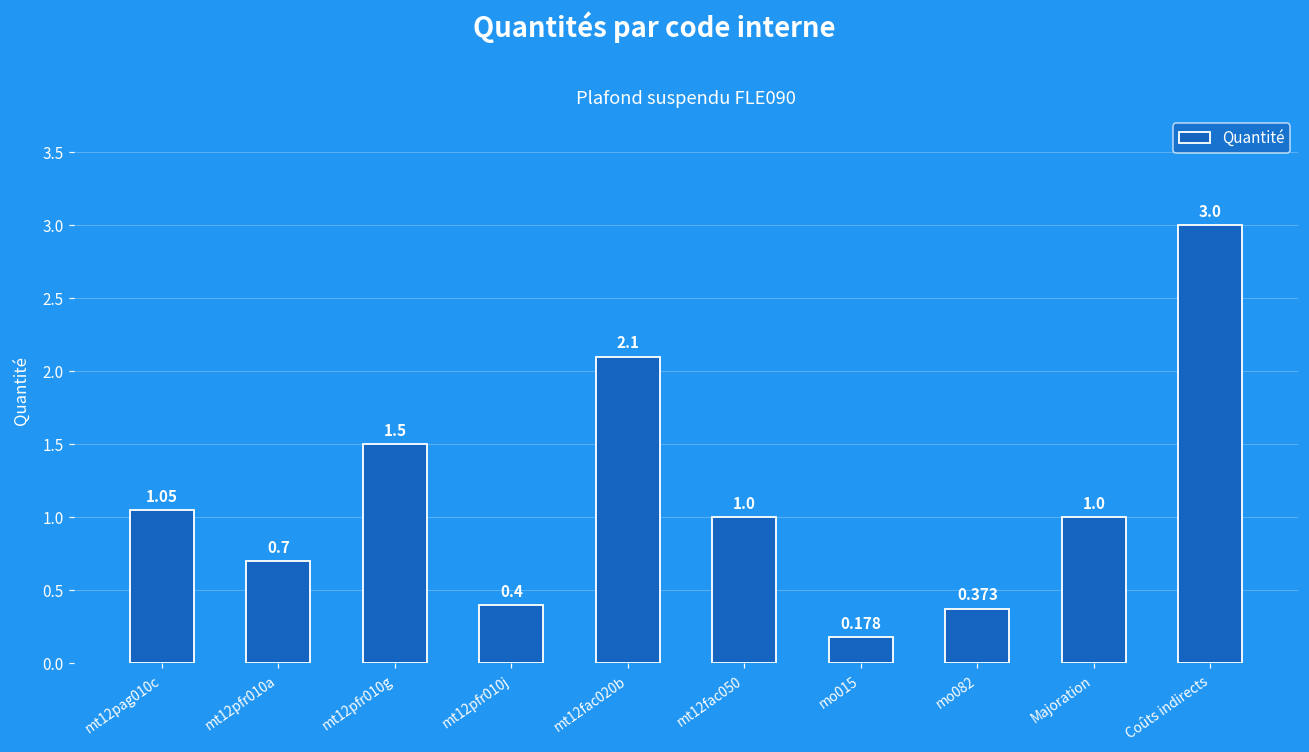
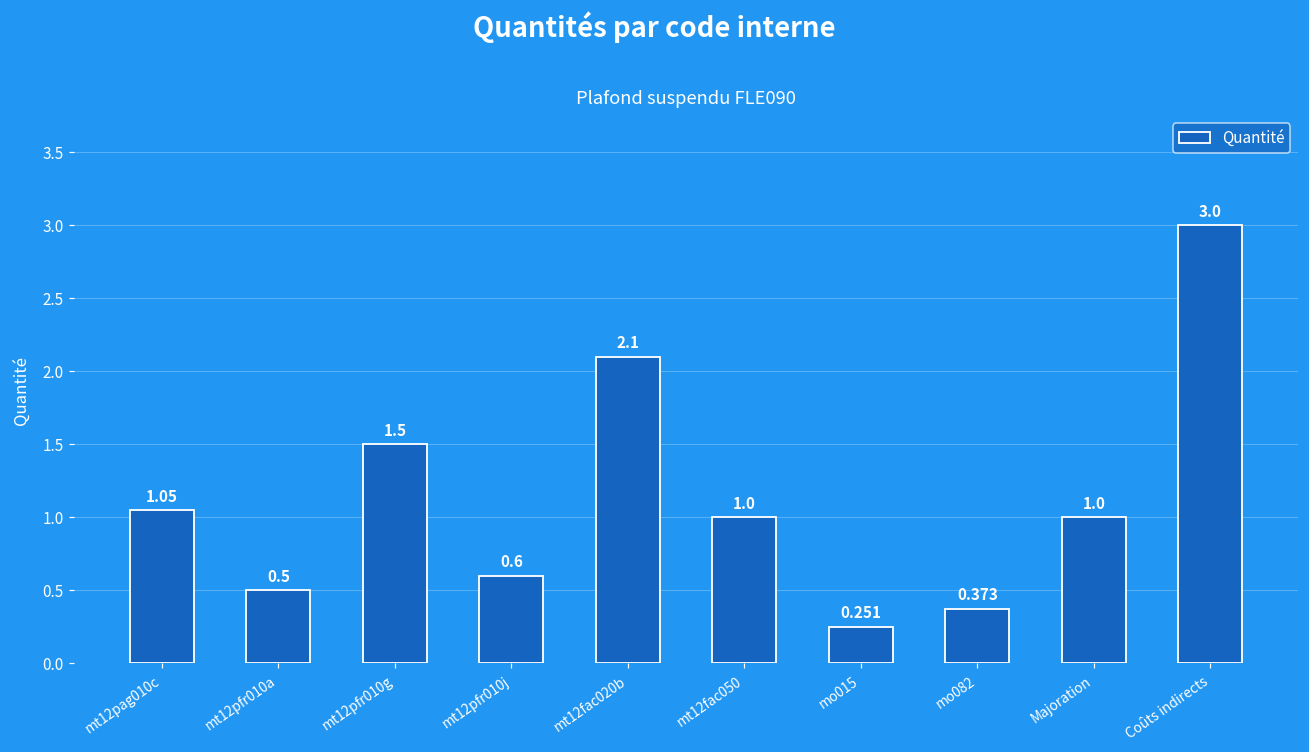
  {
    "mt12pag010c": 1.05,
-   "mt12pfr010a": 0.7,
+   "mt12pfr010a": 0.5,
    "mt12pfr010g": 1.5,
-   "mt12pfr010j": 0.4,
+   "mt12pfr010j": 0.6,
    "mt12fac020b": 2.1,
    "mt12fac050": 1.0,
-   "mo015": 0.178,
+   "mo015": 0.251,
    "mo082": 0.373,
    "Majoration": 1.0,
    "Coûts indirects": 3.0
  }
